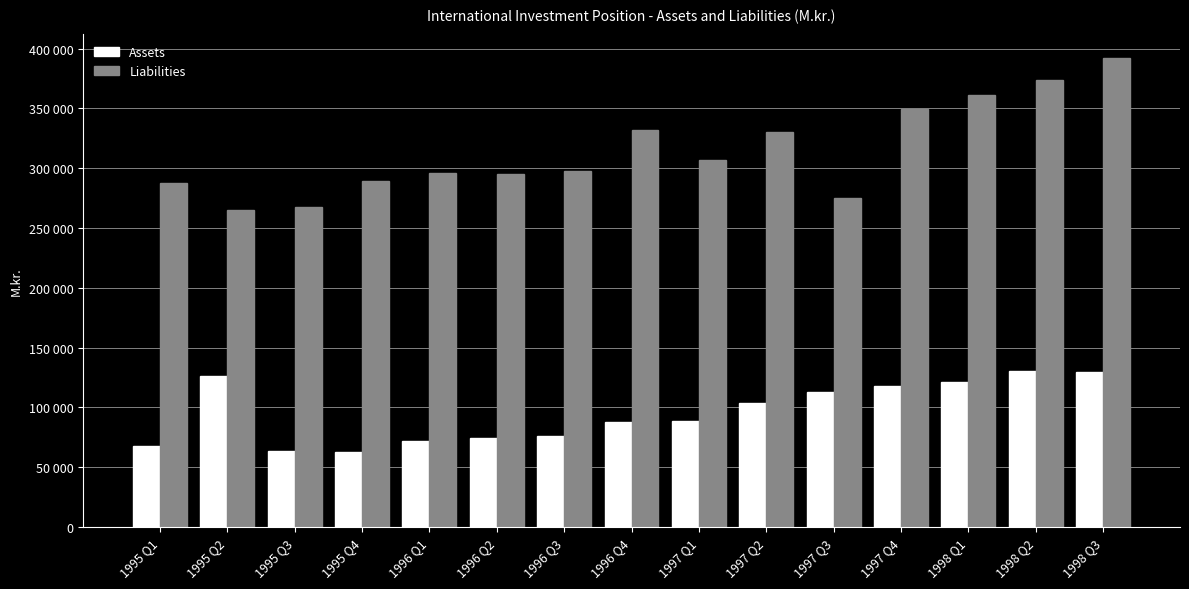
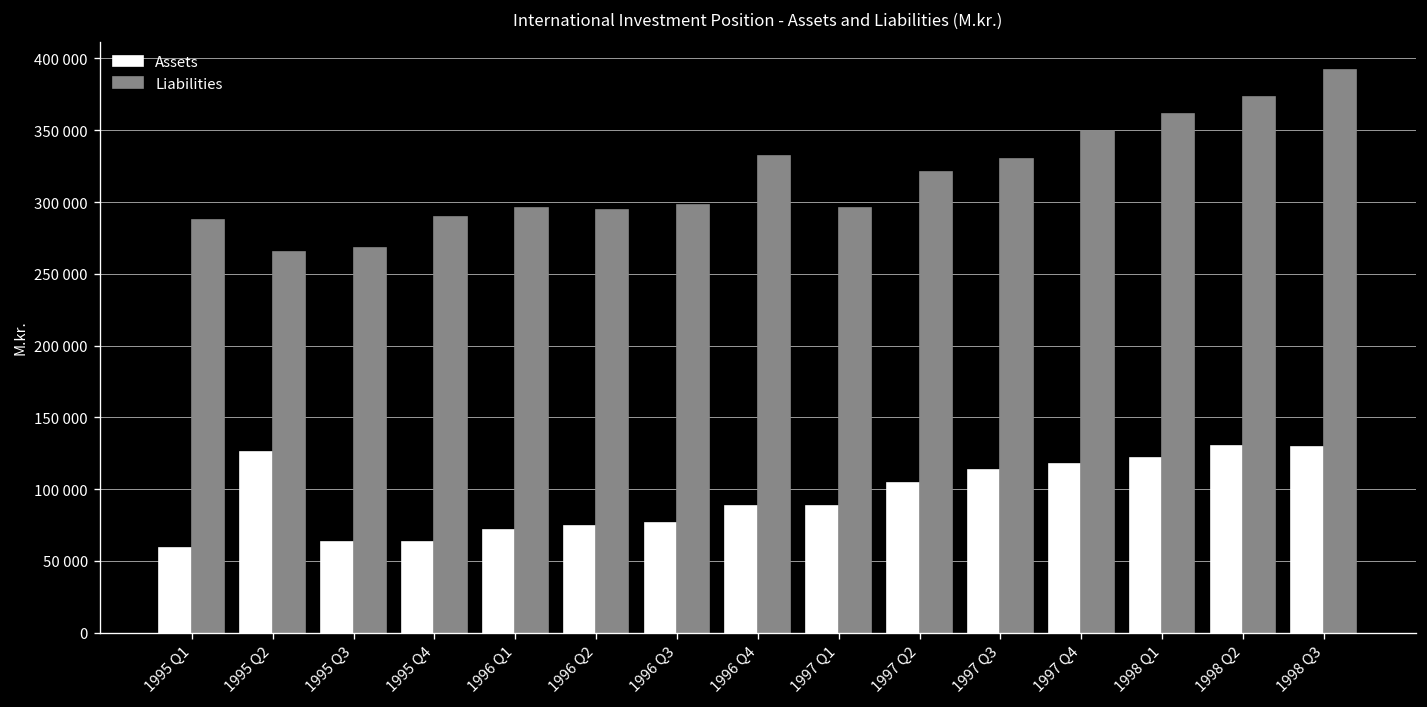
  {
    "Assets": {
-     "1995 Q1": 68000,
+     "1995 Q1": 59000,
      "1995 Q2": 126000,
      "1995 Q3": 63000,
      "1995 Q4": 63000,
      "1996 Q1": 72000,
      "1996 Q2": 74000,
      "1996 Q3": 76000,
      "1996 Q4": 88000,
      "1997 Q1": 88000,
      "1997 Q2": 104000,
      "1997 Q3": 113000,
      "1997 Q4": 118000,
      "1998 Q1": 122000,
      "1998 Q2": 130000,
      "1998 Q3": 129000
    },
    "Liabilities": {
      "1995 Q1": 287000,
      "1995 Q2": 265000,
      "1995 Q3": 268000,
      "1995 Q4": 289000,
      "1996 Q1": 296000,
      "1996 Q2": 295000,
      "1996 Q3": 298000,
      "1996 Q4": 332000,
-     "1997 Q1": 307000,
-     "1997 Q2": 330000,
-     "1997 Q3": 275000,
+     "1997 Q1": 296000,
+     "1997 Q2": 321000,
+     "1997 Q3": 330000,
      "1997 Q4": 349000,
      "1998 Q1": 361000,
      "1998 Q2": 373000,
      "1998 Q3": 392000
    }
  }
